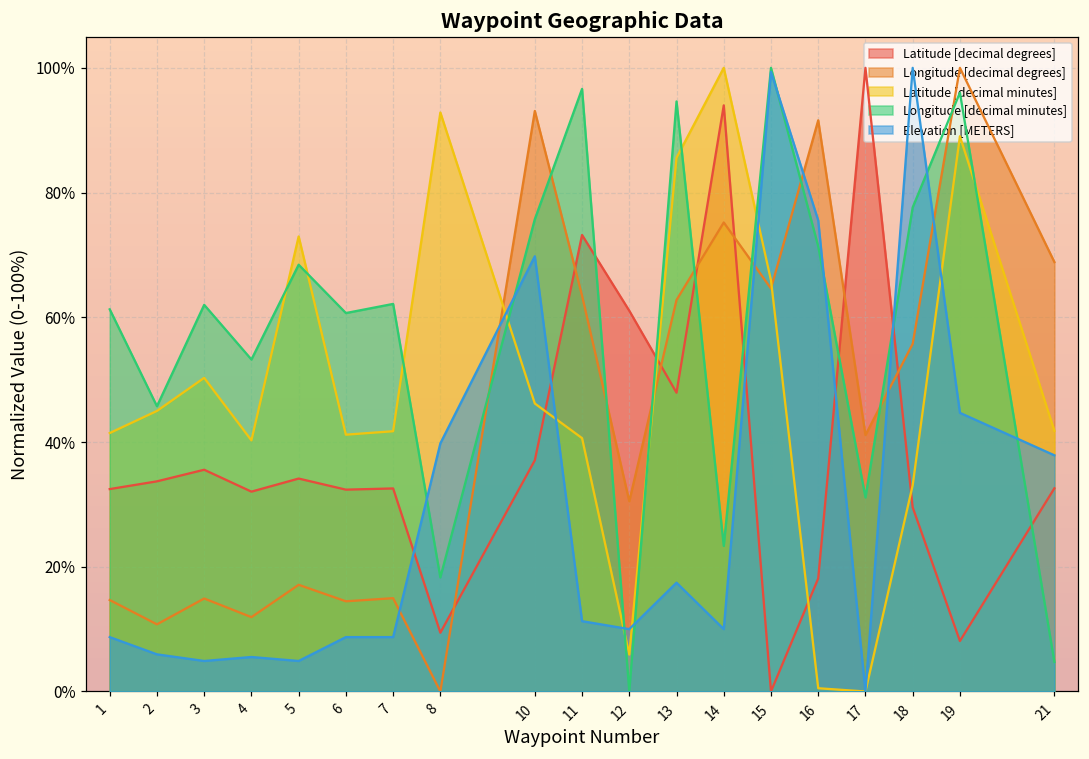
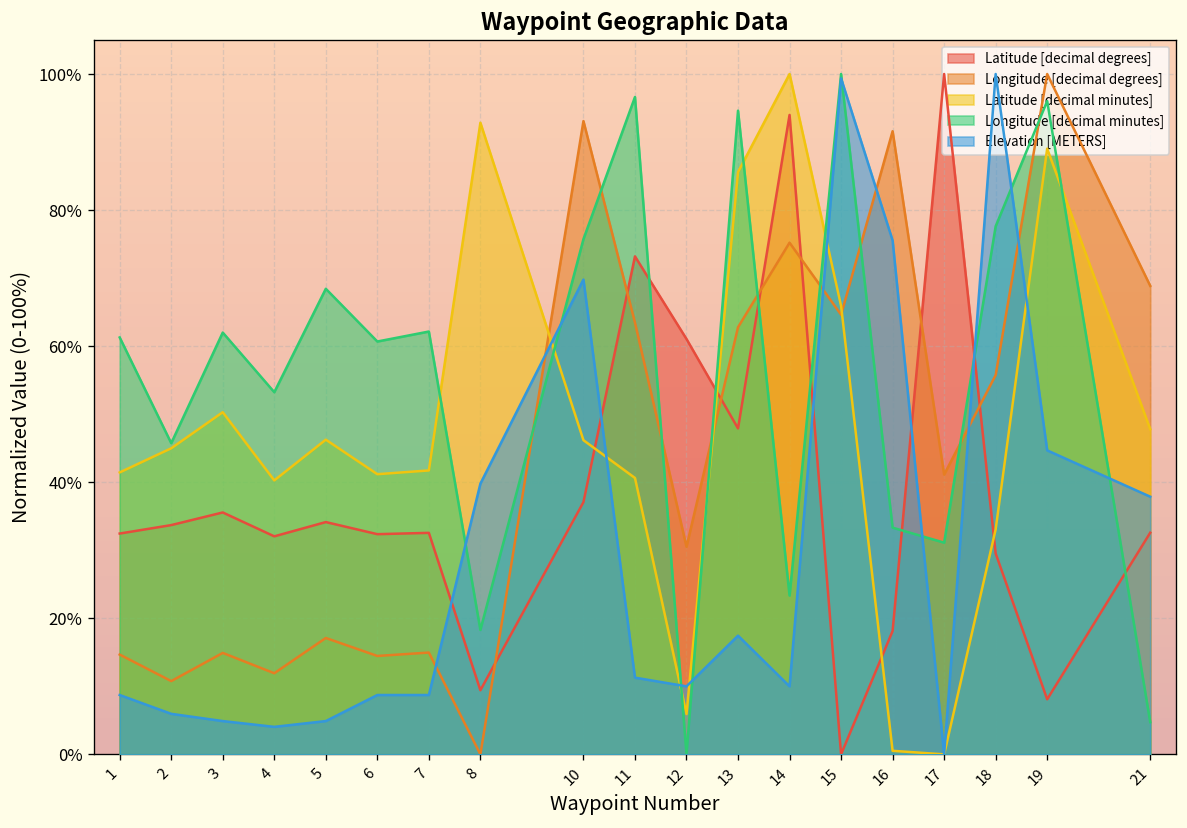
  {
    "Latitude [decimal minutes]": {
      "1": "41%",
      "2": "45%",
      "3": "50%",
      "4": "40%",
-     "5": "73%",
+     "5": "46%",
      "6": "41%",
      "7": "42%",
      "8": "93%",
      "10": "46%",
      "11": "41%",
      "12": "6%",
      "13": "86%",
      "14": "100%",
      "15": "66%",
      "16": "1%",
      "18": "33%",
-     "21": "42%"
+     "21": "48%"
    },
    "Longitude [decimal minutes]": {
      "1": "61%",
      "2": "46%",
      "3": "62%",
      "4": "53%",
      "5": "68%",
      "6": "61%",
      "7": "62%",
      "8": "18%",
      "10": "76%",
      "11": "97%",
      "12": "0%",
      "13": "95%",
      "14": "23%",
      "15": "100%",
-     "16": "71%",
+     "16": "33%",
      "17": "31%",
      "18": "78%",
      "21": "5%"
    },
    "Elevation [METERS]": {
      "1": "9%",
      "2": "6%",
      "3": "5%",
-     "4": "6%",
+     "4": "4%",
      "5": "5%",
      "6": "9%",
      "7": "9%",
      "8": "40%",
      "10": "70%",
      "11": "11%",
      "12": "10%",
      "13": "17%",
      "14": "10%",
      "15": "99%",
      "16": "76%",
      "19": "45%",
      "21": "38%"
    }
  }
